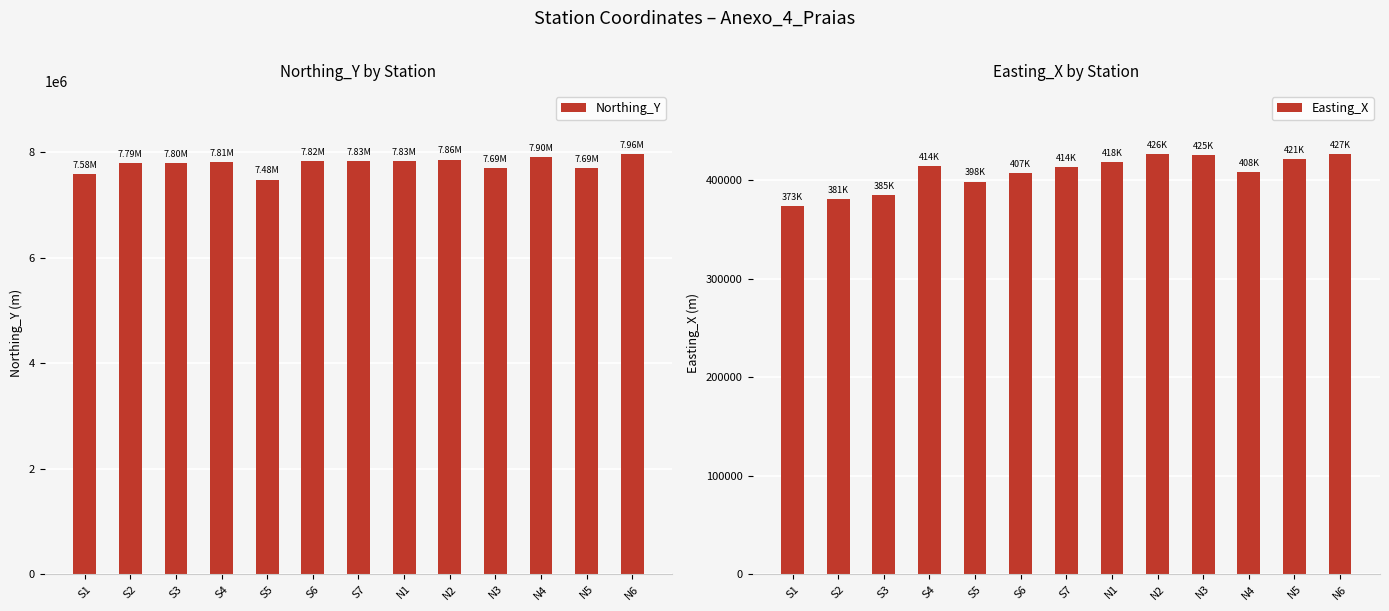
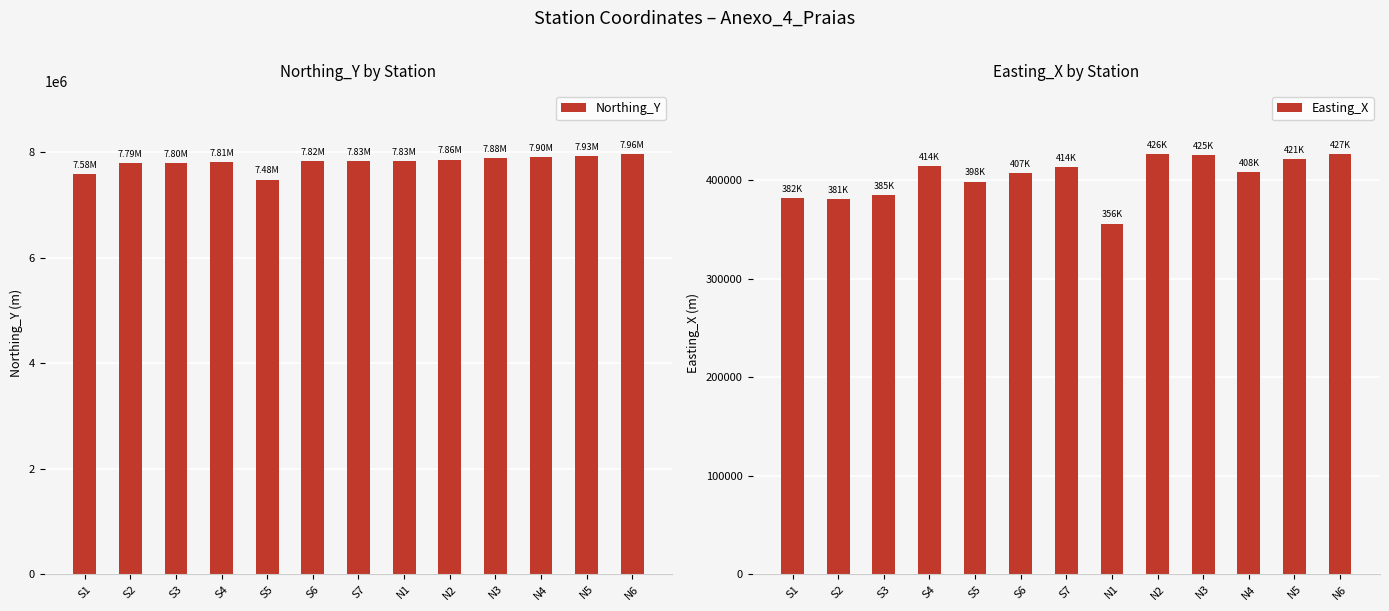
  {
    "Northing_Y by Station": {
      "S1": "7.58M",
      "S2": "7.79M",
      "S3": "7.80M",
      "S4": "7.81M",
      "S5": "7.48M",
      "S6": "7.82M",
      "S7": "7.83M",
      "N1": "7.83M",
      "N2": "7.86M",
-     "N3": "7.69M",
+     "N3": "7.88M",
      "N4": "7.90M",
-     "N5": "7.69M",
+     "N5": "7.93M",
      "N6": "7.96M"
    },
    "Easting_X by Station": {
-     "S1": "373K",
+     "S1": "382K",
      "S2": "381K",
      "S3": "385K",
      "S4": "414K",
      "S5": "398K",
      "S6": "407K",
      "S7": "414K",
-     "N1": "418K",
+     "N1": "356K",
      "N2": "426K",
      "N3": "425K",
      "N4": "408K",
      "N5": "421K",
      "N6": "427K"
    }
  }
